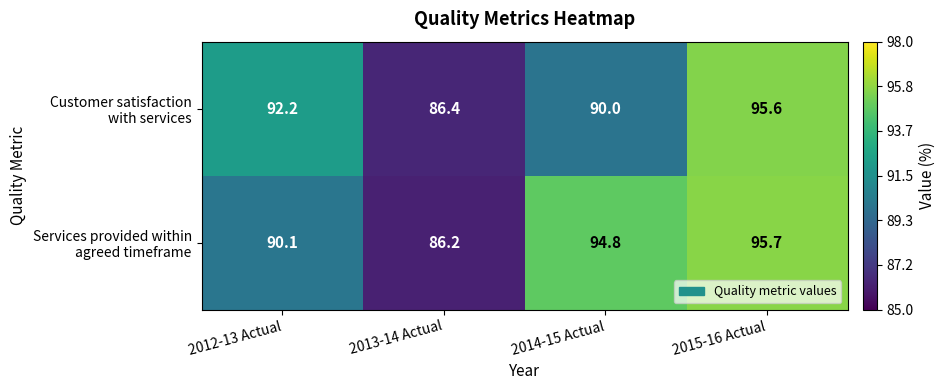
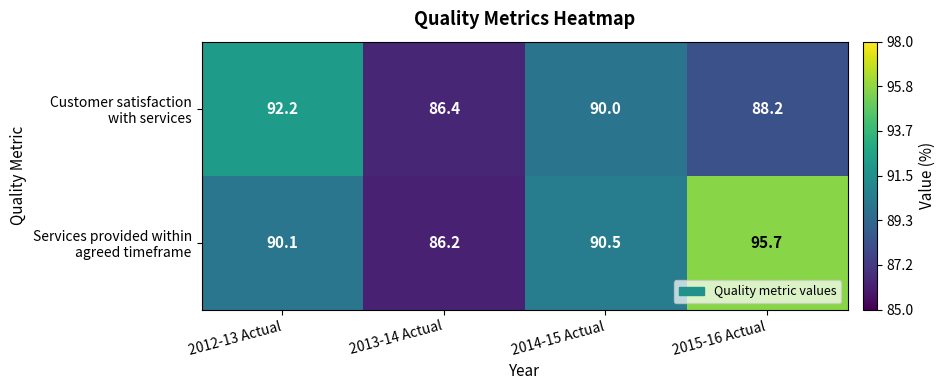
  {
    "Customer satisfaction with services": {
      "2012-13 Actual": 92.2,
      "2013-14 Actual": 86.4,
      "2014-15 Actual": 90.0,
-     "2015-16 Actual": 95.6
+     "2015-16 Actual": 88.2
    },
    "Services provided within agreed timeframe": {
      "2012-13 Actual": 90.1,
      "2013-14 Actual": 86.2,
-     "2014-15 Actual": 94.8,
+     "2014-15 Actual": 90.5,
      "2015-16 Actual": 95.7
    }
  }
